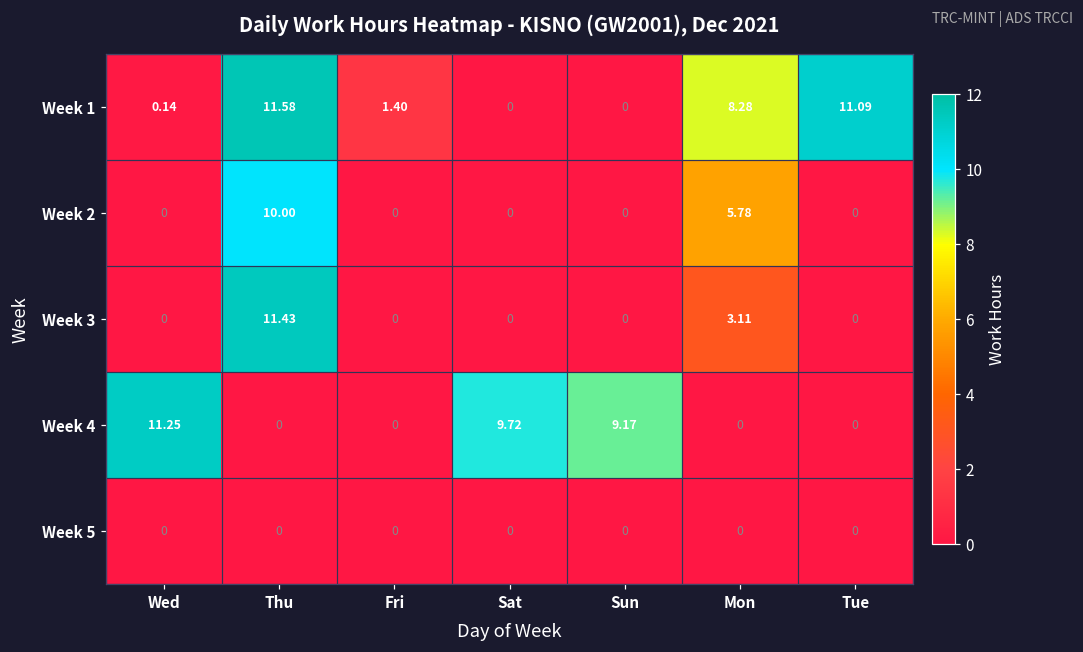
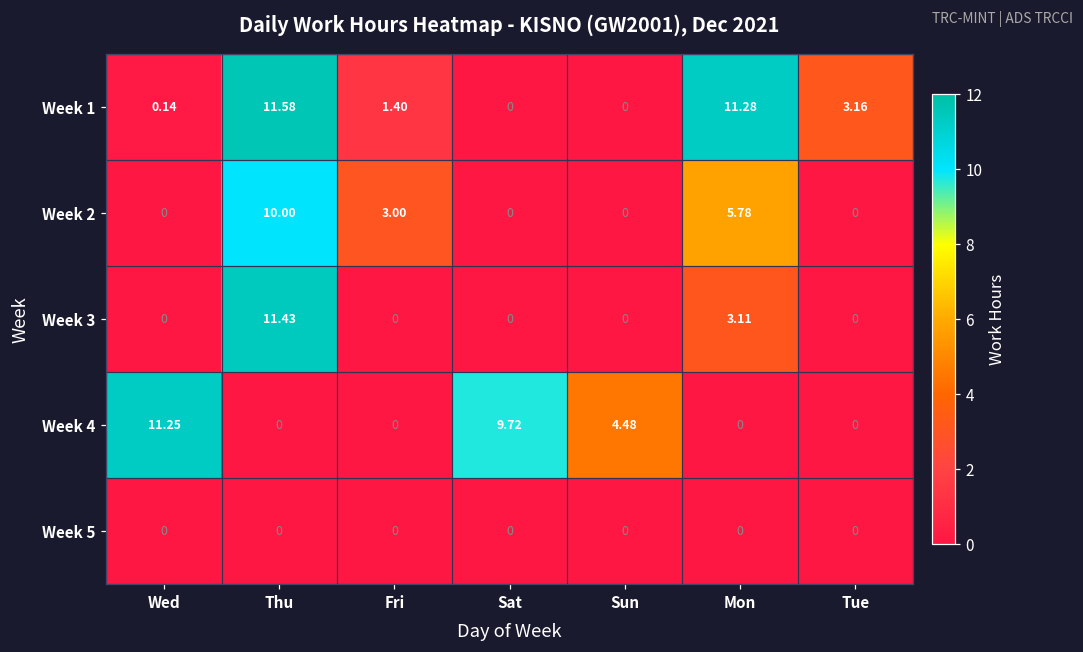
  {
    "Week 1": {
      "Wed": 0.14,
      "Thu": 11.58,
      "Fri": 1.40,
      "Sat": 0,
      "Sun": 0,
-     "Mon": 8.28,
-     "Tue": 11.09
+     "Mon": 11.28,
+     "Tue": 3.16
    },
    "Week 2": {
      "Wed": 0,
      "Thu": 10.00,
-     "Fri": 0,
+     "Fri": 3.00,
      "Sat": 0,
      "Sun": 0,
      "Mon": 5.78,
      "Tue": 0
    },
    "Week 3": {
      "Wed": 0,
      "Thu": 11.43,
      "Fri": 0,
      "Sat": 0,
      "Sun": 0,
      "Mon": 3.11,
      "Tue": 0
    },
    "Week 4": {
      "Wed": 11.25,
      "Thu": 0,
      "Fri": 0,
      "Sat": 9.72,
-     "Sun": 9.17,
+     "Sun": 4.48,
      "Mon": 0,
      "Tue": 0
    },
    "Week 5": {
      "Wed": 0,
      "Thu": 0,
      "Fri": 0,
      "Sat": 0,
      "Sun": 0,
      "Mon": 0,
      "Tue": 0
    }
  }
